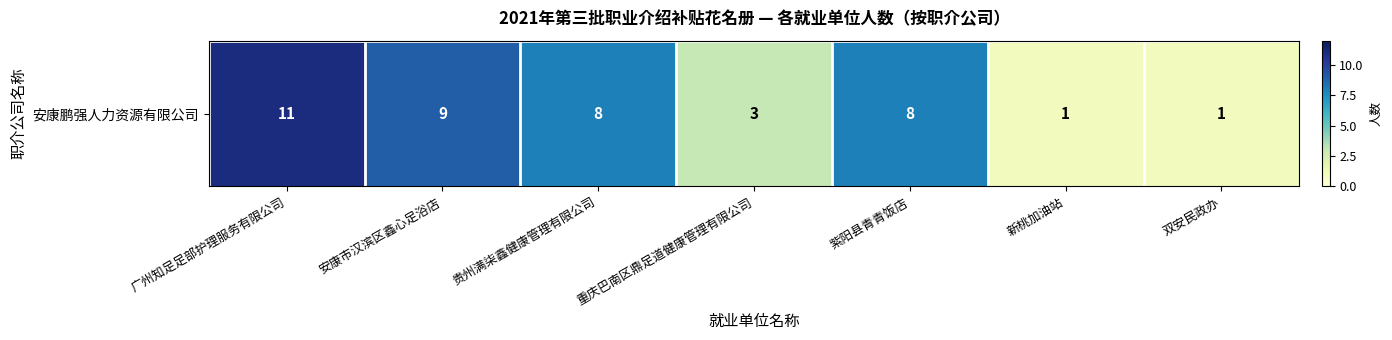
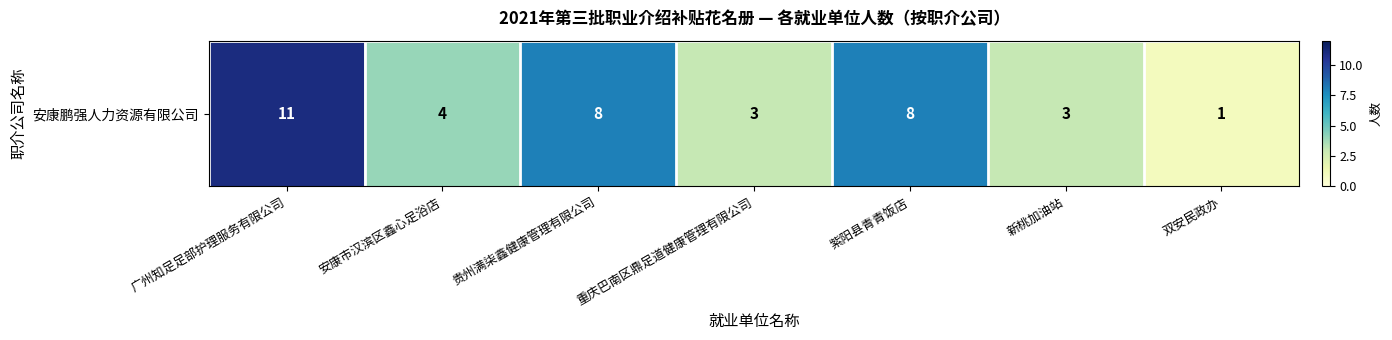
  {
    "安康鹏强人力资源有限公司": {
      "广州知足足部护理服务有限公司": 11,
-     "安康市汉滨区鑫心足浴店": 9,
+     "安康市汉滨区鑫心足浴店": 4,
      "贵州满柒鑫健康管理有限公司": 8,
      "重庆巴南区鼎足道健康管理有限公司": 3,
      "紫阳县青青饭店": 8,
-     "新桃加油站": 1,
+     "新桃加油站": 3,
      "双安民政办": 1
    }
  }
